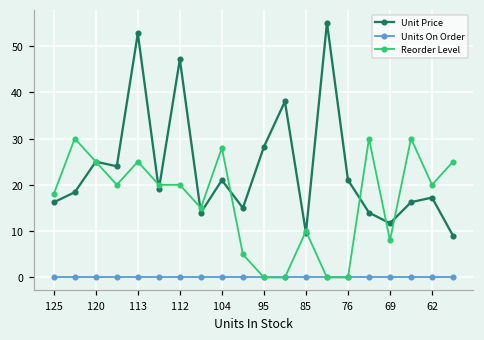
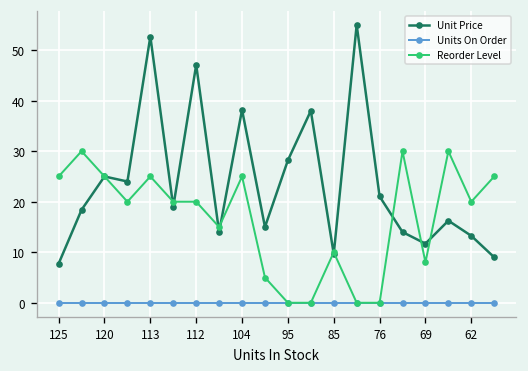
  {
    "Unit Price": {
-     "125": 16,
+     "125": 8,
      "113": 53,
      "112": 47,
-     "104": 21,
+     "104": 38,
      "95": 28,
      "76": 21,
      "69": 12,
-     "62": 17
+     "62": 13
    },
    "Units On Order": {
      "125": 0,
      "120": 0,
      "113": 0,
      "112": 0,
      "104": 0,
      "85": 0,
      "69": 0,
      "62": 0
    },
    "Reorder Level": {
-     "125": 18,
+     "125": 25,
      "113": 25,
      "112": 20,
-     "104": 28,
+     "104": 25,
      "69": 8,
      "62": 20
    }
  }
